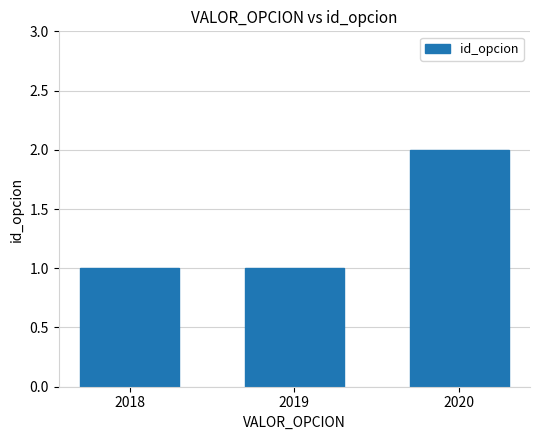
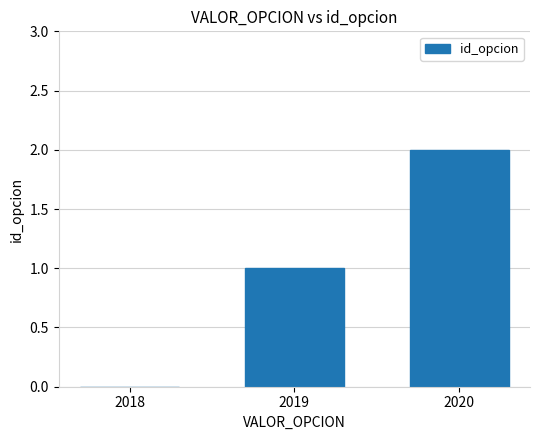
  {
-   "2018": 1,
+   "2018": 0,
    "2019": 1,
    "2020": 2
  }
